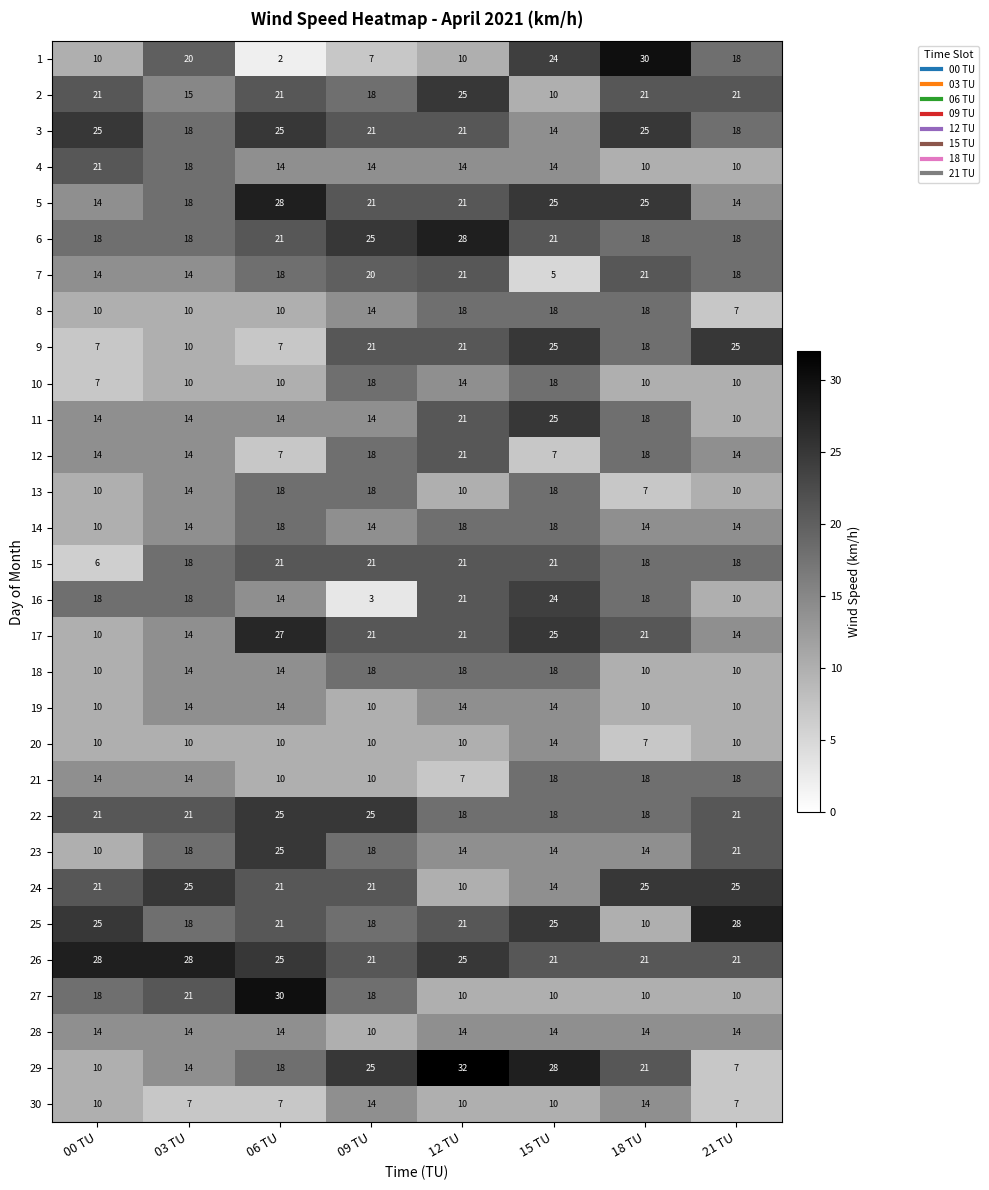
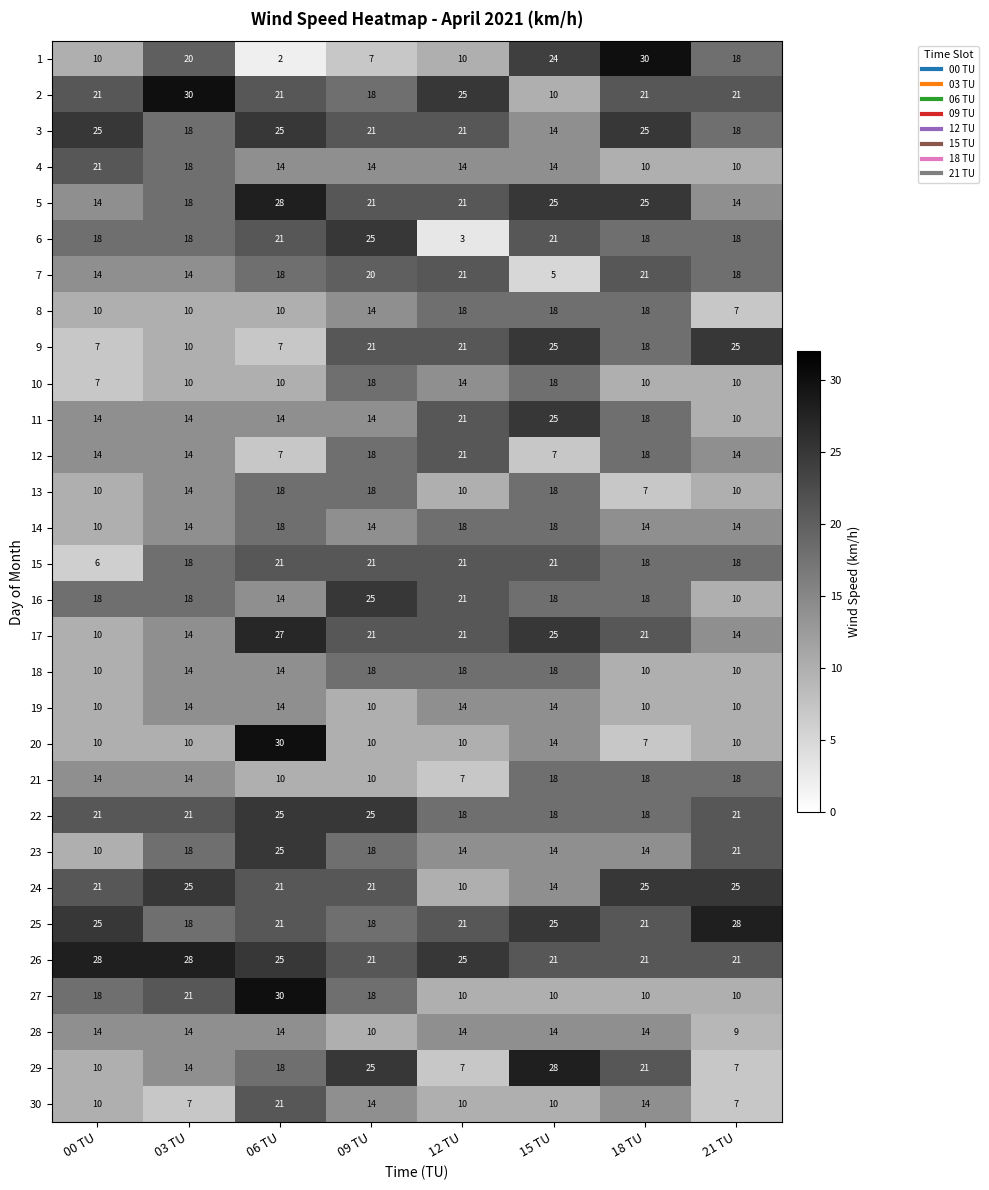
  {
    "2": {
      "00 TU": 21,
-     "03 TU": 15,
+     "03 TU": 30,
      "06 TU": 21,
      "09 TU": 18,
      "12 TU": 25,
      "15 TU": 10,
      "18 TU": 21,
      "21 TU": 21
    },
    "6": {
      "00 TU": 18,
      "03 TU": 18,
      "06 TU": 21,
      "09 TU": 25,
-     "12 TU": 28,
+     "12 TU": 3,
      "15 TU": 21,
      "18 TU": 18,
      "21 TU": 18
    },
    "16": {
      "00 TU": 18,
      "03 TU": 18,
      "06 TU": 14,
-     "09 TU": 3,
+     "09 TU": 25,
      "12 TU": 21,
-     "15 TU": 24,
+     "15 TU": 18,
      "18 TU": 18,
      "21 TU": 10
    },
    "20": {
      "00 TU": 10,
      "03 TU": 10,
-     "06 TU": 10,
+     "06 TU": 30,
      "09 TU": 10,
      "12 TU": 10,
      "15 TU": 14,
      "18 TU": 7,
      "21 TU": 10
    },
    "25": {
      "00 TU": 25,
      "03 TU": 18,
      "06 TU": 21,
      "09 TU": 18,
      "12 TU": 21,
      "15 TU": 25,
-     "18 TU": 10,
+     "18 TU": 21,
      "21 TU": 28
    },
    "28": {
      "00 TU": 14,
      "03 TU": 14,
      "06 TU": 14,
      "09 TU": 10,
      "12 TU": 14,
      "15 TU": 14,
      "18 TU": 14,
-     "21 TU": 14
+     "21 TU": 9
    },
    "29": {
      "00 TU": 10,
      "03 TU": 14,
      "06 TU": 18,
      "09 TU": 25,
-     "12 TU": 32,
+     "12 TU": 7,
      "15 TU": 28,
      "18 TU": 21,
      "21 TU": 7
    },
    "30": {
      "00 TU": 10,
      "03 TU": 7,
-     "06 TU": 7,
+     "06 TU": 21,
      "09 TU": 14,
      "12 TU": 10,
      "15 TU": 10,
      "18 TU": 14,
      "21 TU": 7
    }
  }
